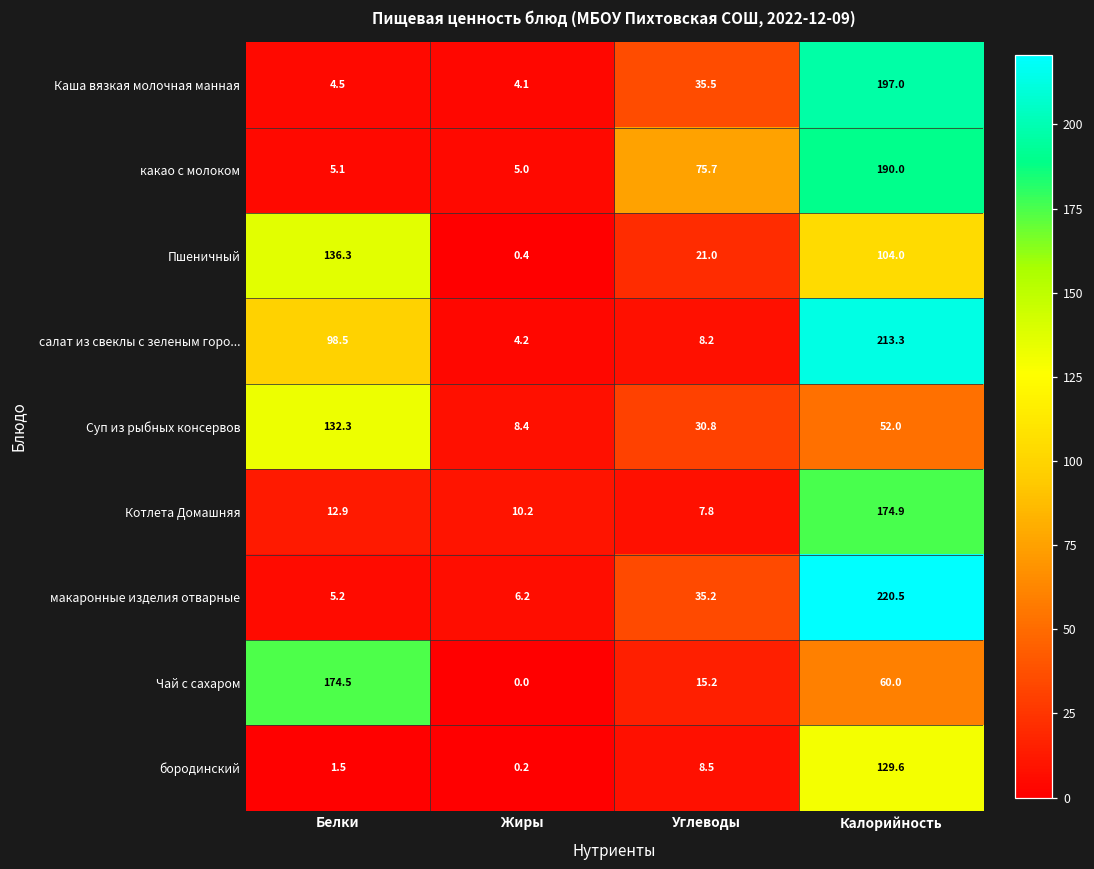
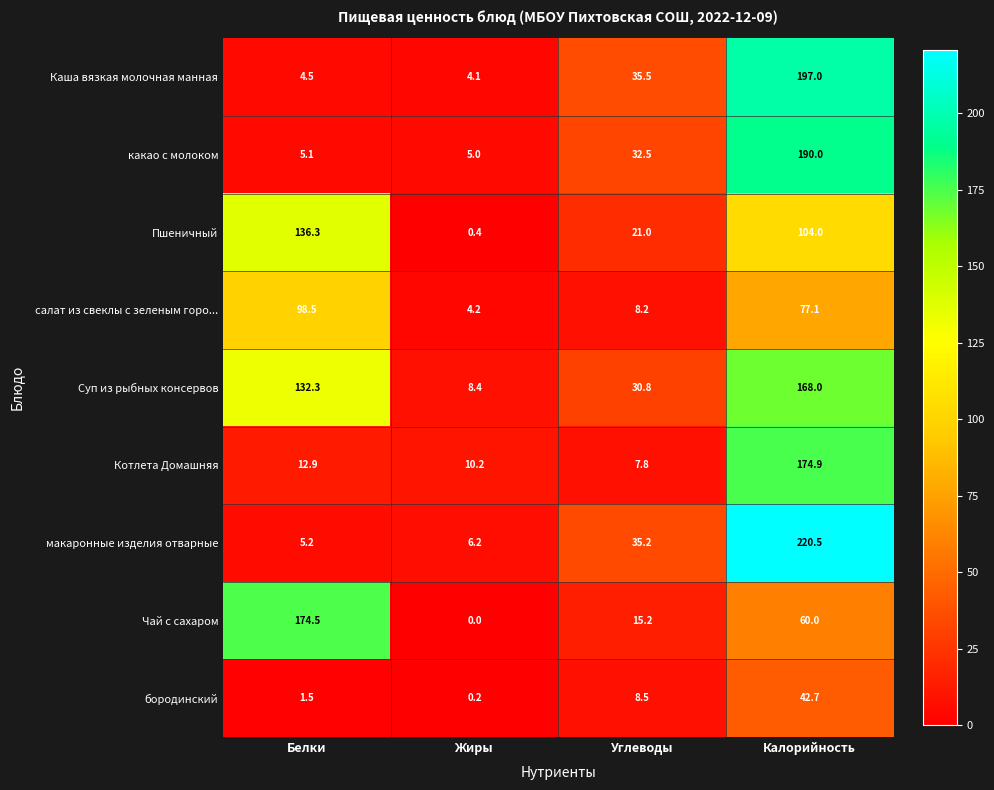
  {
    "Каша вязкая молочная манная": {
      "Белки": 4.5,
      "Жиры": 4.1,
      "Углеводы": 35.5,
      "Калорийность": 197.0
    },
    "какао с молоком": {
      "Белки": 5.1,
      "Жиры": 5.0,
-     "Углеводы": 75.7,
+     "Углеводы": 32.5,
      "Калорийность": 190.0
    },
    "Пшеничный": {
      "Белки": 136.3,
      "Жиры": 0.4,
      "Углеводы": 21.0,
      "Калорийность": 104.0
    },
    "салат из свеклы с зеленым горо...": {
      "Белки": 98.5,
      "Жиры": 4.2,
      "Углеводы": 8.2,
-     "Калорийность": 213.3
+     "Калорийность": 77.1
    },
    "Суп из рыбных консервов": {
      "Белки": 132.3,
      "Жиры": 8.4,
      "Углеводы": 30.8,
-     "Калорийность": 52.0
+     "Калорийность": 168.0
    },
    "Котлета Домашняя": {
      "Белки": 12.9,
      "Жиры": 10.2,
      "Углеводы": 7.8,
      "Калорийность": 174.9
    },
    "макаронные изделия отварные": {
      "Белки": 5.2,
      "Жиры": 6.2,
      "Углеводы": 35.2,
      "Калорийность": 220.5
    },
    "Чай с сахаром": {
      "Белки": 174.5,
      "Жиры": 0.0,
      "Углеводы": 15.2,
      "Калорийность": 60.0
    },
    "бородинский": {
      "Белки": 1.5,
      "Жиры": 0.2,
      "Углеводы": 8.5,
-     "Калорийность": 129.6
+     "Калорийность": 42.7
    }
  }
